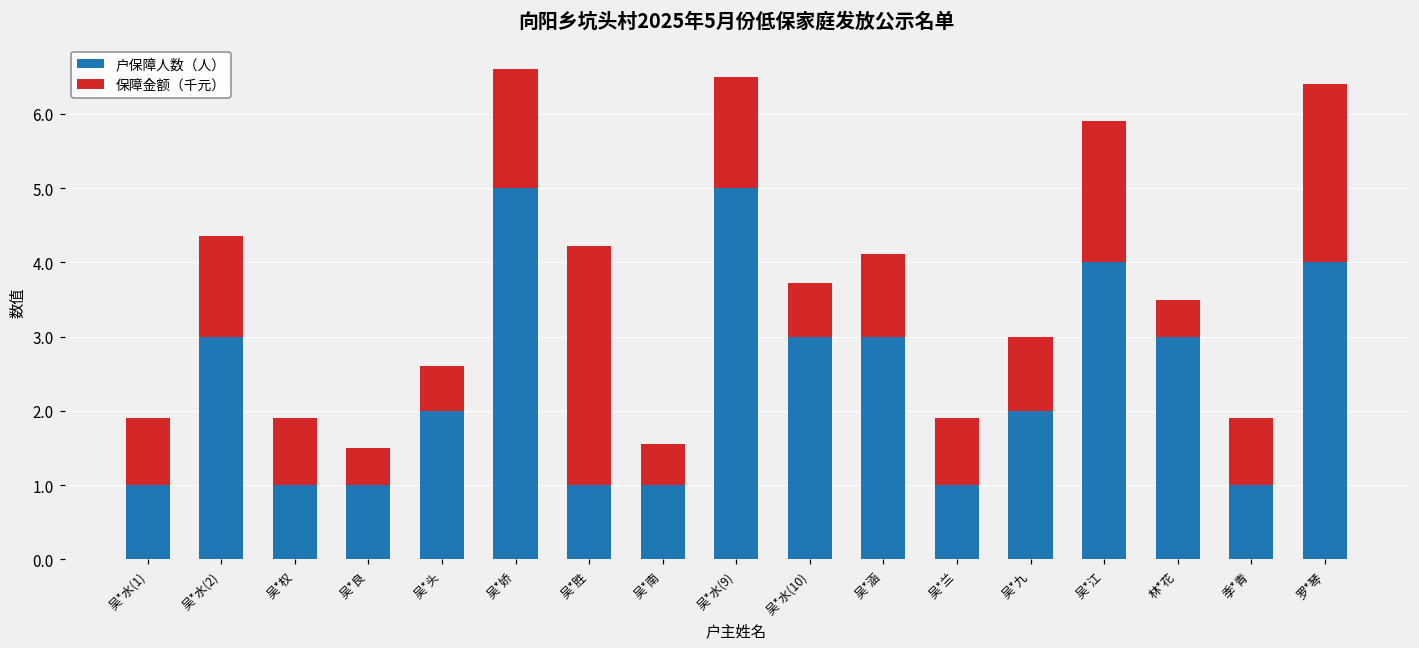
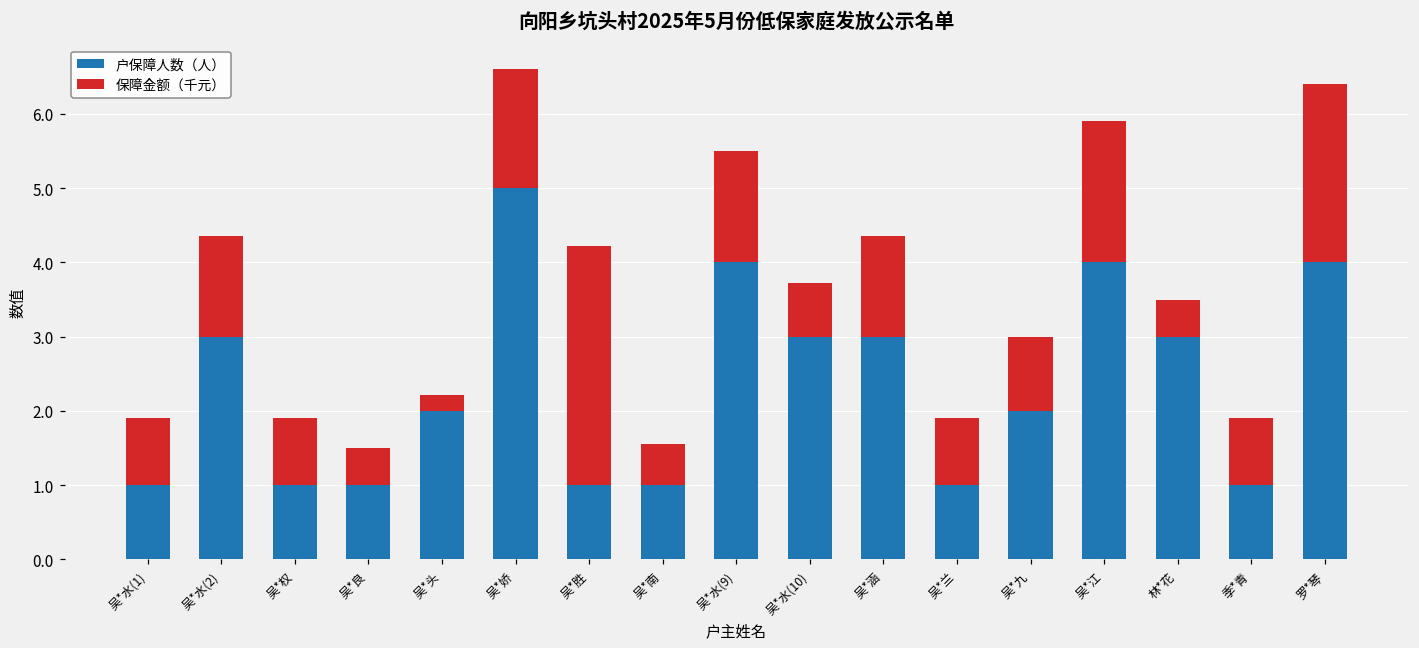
  {
    "户保障人数（人）": {
      "吴*水(1)": 1,
      "吴*水(2)": 3,
      "吴*权": 1,
      "吴*良": 1,
      "吴*头": 2,
      "吴*娇": 5,
      "吴*胜": 1,
      "吴*南": 1,
-     "吴*水(9)": 5,
+     "吴*水(9)": 4,
      "吴*水(10)": 3,
      "吴*涵": 3,
      "吴*兰": 1,
      "吴*九": 2,
      "吴*江": 4,
      "林*花": 3,
      "季*青": 1,
      "罗*琴": 4
    },
    "保障金额（千元）": {
      "吴*水(1)": 0.9,
      "吴*水(2)": 1.4,
      "吴*权": 0.9,
      "吴*良": 0.5,
-     "吴*头": 0.6,
+     "吴*头": 0.2,
      "吴*娇": 1.6,
      "吴*胜": 3.2,
      "吴*南": 0.6,
      "吴*水(9)": 1.5,
      "吴*水(10)": 0.7,
-     "吴*涵": 1.1,
+     "吴*涵": 1.4,
      "吴*兰": 0.9,
      "吴*九": 1.0,
      "吴*江": 1.9,
      "林*花": 0.5,
      "季*青": 0.9,
      "罗*琴": 2.4
    }
  }
